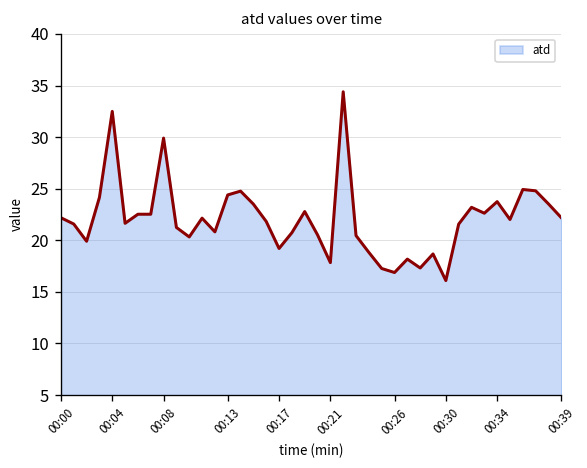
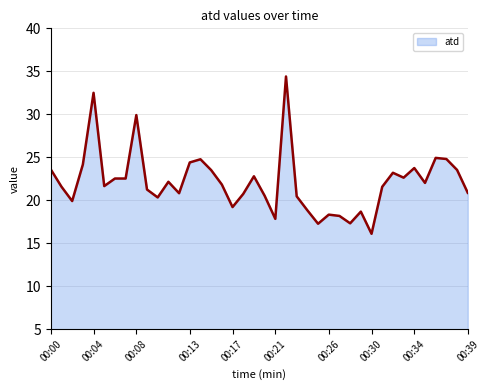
  {
-   "00:00": 22,
+   "00:00": 24,
    "00:04": 33,
    "00:08": 30,
    "00:13": 24,
    "00:17": 19,
    "00:21": 18,
-   "00:26": 17,
+   "00:26": 18,
    "00:30": 16,
    "00:34": 24,
-   "00:39": 22
+   "00:39": 21
  }
